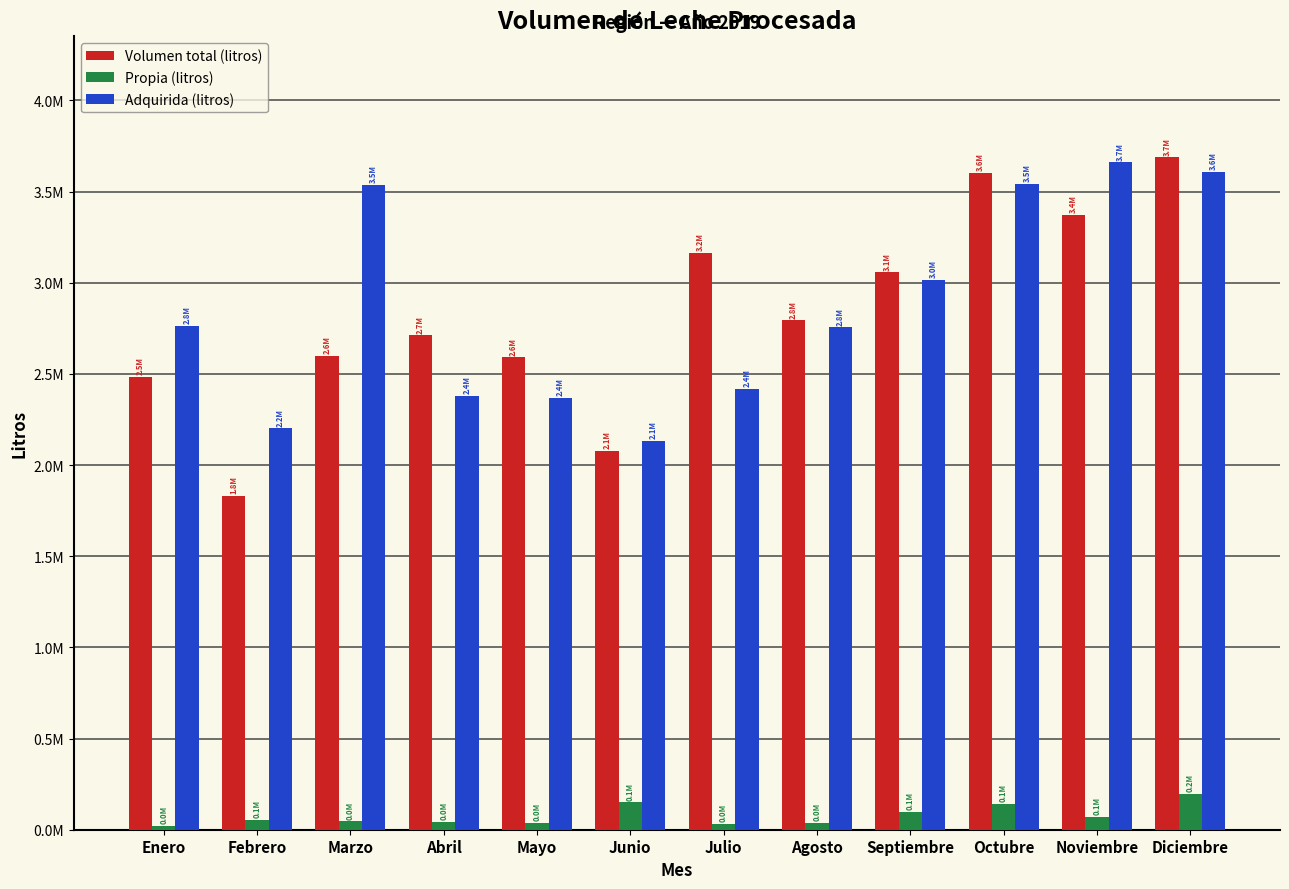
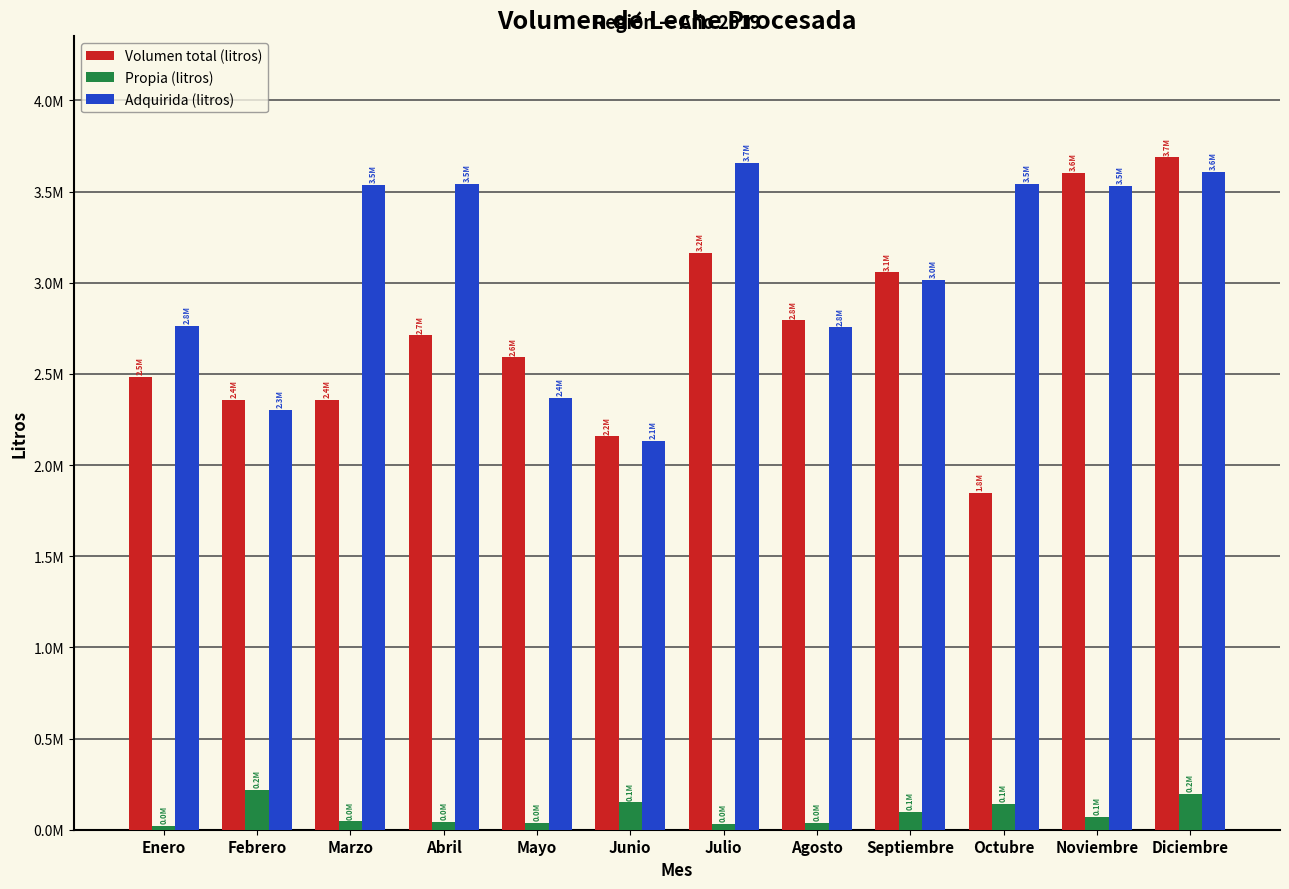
  {
    "Volumen total (litros)": {
      "Enero": "2.5M",
-     "Febrero": "1.8M",
-     "Marzo": "2.6M",
+     "Febrero": "2.4M",
+     "Marzo": "2.4M",
      "Abril": "2.7M",
      "Mayo": "2.6M",
-     "Junio": "2.1M",
+     "Junio": "2.2M",
      "Julio": "3.2M",
      "Agosto": "2.8M",
      "Septiembre": "3.1M",
-     "Octubre": "3.6M",
-     "Noviembre": "3.4M",
+     "Octubre": "1.8M",
+     "Noviembre": "3.6M",
      "Diciembre": "3.7M"
    },
    "Propia (litros)": {
-     "Febrero": "0.1M",
+     "Febrero": "0.2M",
      "Junio": "0.1M",
      "Septiembre": "0.1M",
      "Octubre": "0.1M",
      "Noviembre": "0.1M",
      "Diciembre": "0.2M"
    },
    "Adquirida (litros)": {
      "Enero": "2.8M",
-     "Febrero": "2.2M",
+     "Febrero": "2.3M",
      "Marzo": "3.5M",
-     "Abril": "2.4M",
+     "Abril": "3.5M",
      "Mayo": "2.4M",
      "Junio": "2.1M",
-     "Julio": "2.4M",
+     "Julio": "3.7M",
      "Agosto": "2.8M",
      "Septiembre": "3.0M",
      "Octubre": "3.5M",
-     "Noviembre": "3.7M",
+     "Noviembre": "3.5M",
      "Diciembre": "3.6M"
    }
  }
